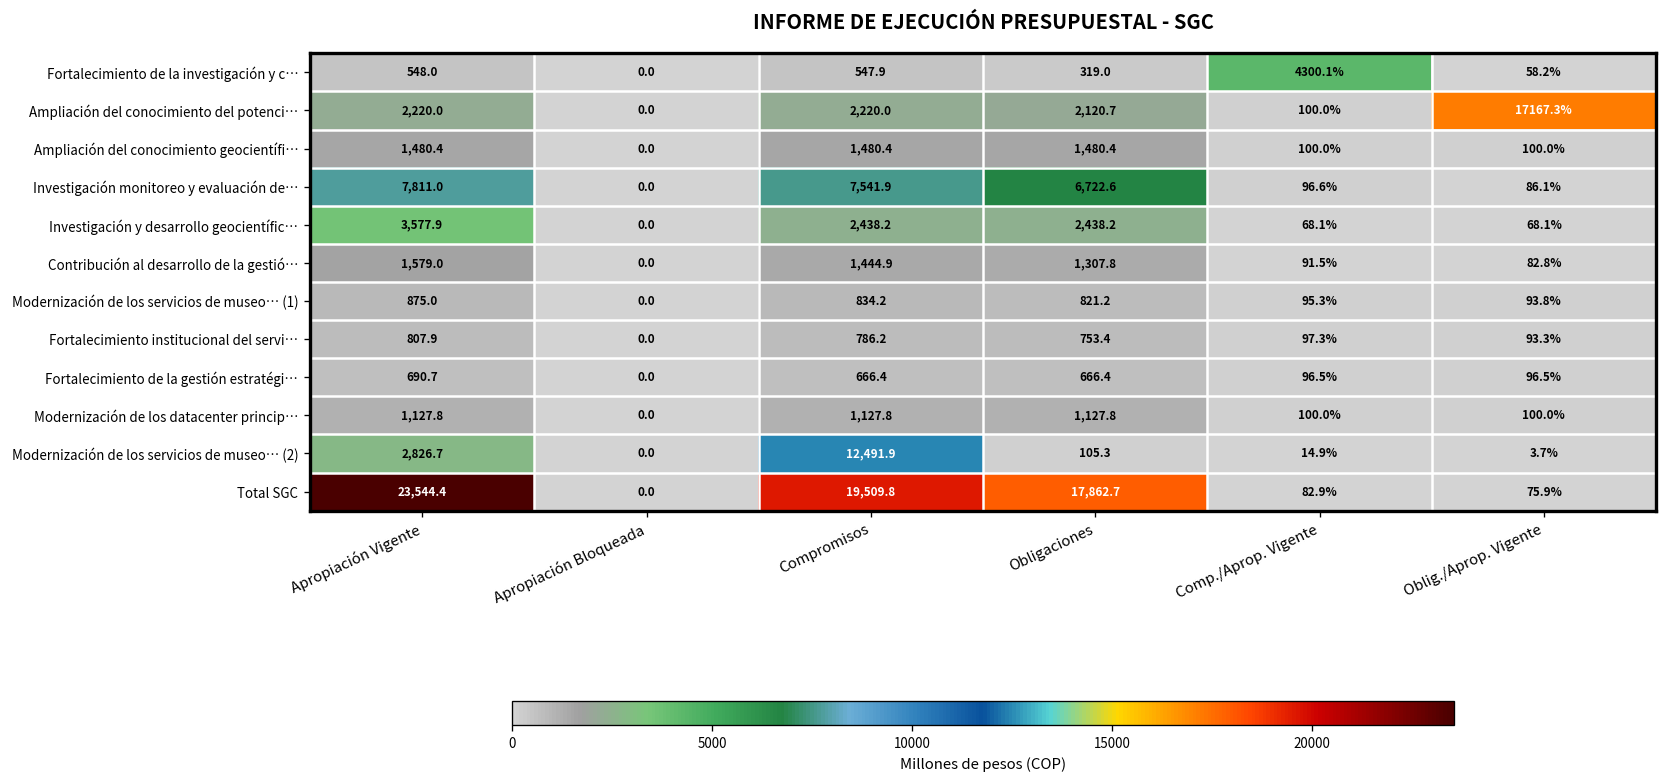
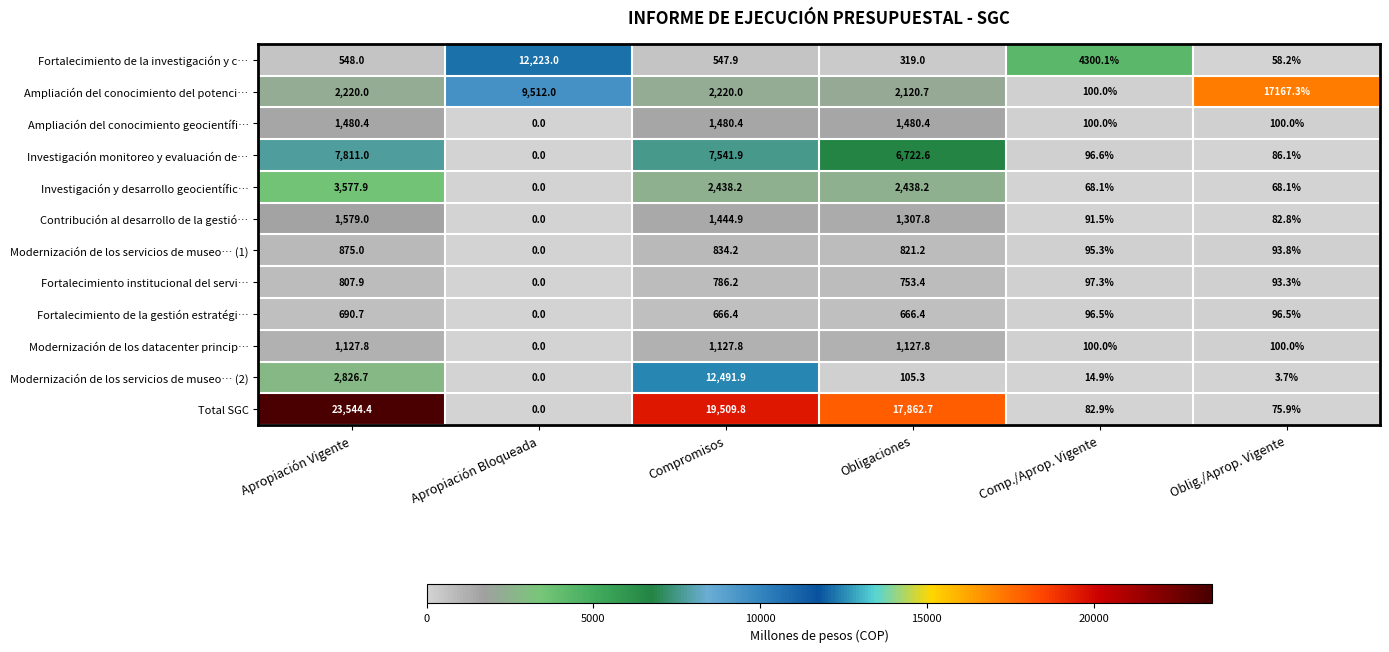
  {
    "Fortalecimiento de la investigación y c…": {
      "Apropiación Vigente": "548.0",
-     "Apropiación Bloqueada": "0.0",
+     "Apropiación Bloqueada": "12,223.0",
      "Compromisos": "547.9",
      "Obligaciones": "319.0",
      "Comp./Aprop. Vigente": "4300.1%",
      "Oblig./Aprop. Vigente": "58.2%"
    },
    "Ampliación del conocimiento del potenci…": {
      "Apropiación Vigente": "2,220.0",
-     "Apropiación Bloqueada": "0.0",
+     "Apropiación Bloqueada": "9,512.0",
      "Compromisos": "2,220.0",
      "Obligaciones": "2,120.7",
      "Comp./Aprop. Vigente": "100.0%",
      "Oblig./Aprop. Vigente": "17167.3%"
    },
    "Ampliación del conocimiento geocientífi…": {
      "Apropiación Vigente": "1,480.4",
      "Apropiación Bloqueada": "0.0",
      "Compromisos": "1,480.4",
      "Obligaciones": "1,480.4",
      "Comp./Aprop. Vigente": "100.0%",
      "Oblig./Aprop. Vigente": "100.0%"
    },
    "Investigación monitoreo y evaluación de…": {
      "Apropiación Vigente": "7,811.0",
      "Apropiación Bloqueada": "0.0",
      "Compromisos": "7,541.9",
      "Obligaciones": "6,722.6",
      "Comp./Aprop. Vigente": "96.6%",
      "Oblig./Aprop. Vigente": "86.1%"
    },
    "Investigación y desarrollo geocientífic…": {
      "Apropiación Vigente": "3,577.9",
      "Apropiación Bloqueada": "0.0",
      "Compromisos": "2,438.2",
      "Obligaciones": "2,438.2",
      "Comp./Aprop. Vigente": "68.1%",
      "Oblig./Aprop. Vigente": "68.1%"
    },
    "Contribución al desarrollo de la gestió…": {
      "Apropiación Vigente": "1,579.0",
      "Apropiación Bloqueada": "0.0",
      "Compromisos": "1,444.9",
      "Obligaciones": "1,307.8",
      "Comp./Aprop. Vigente": "91.5%",
      "Oblig./Aprop. Vigente": "82.8%"
    },
    "Modernización de los servicios de museo… (1)": {
      "Apropiación Vigente": "875.0",
      "Apropiación Bloqueada": "0.0",
      "Compromisos": "834.2",
      "Obligaciones": "821.2",
      "Comp./Aprop. Vigente": "95.3%",
      "Oblig./Aprop. Vigente": "93.8%"
    },
    "Fortalecimiento institucional del servi…": {
      "Apropiación Vigente": "807.9",
      "Apropiación Bloqueada": "0.0",
      "Compromisos": "786.2",
      "Obligaciones": "753.4",
      "Comp./Aprop. Vigente": "97.3%",
      "Oblig./Aprop. Vigente": "93.3%"
    },
    "Fortalecimiento de la gestión estratégi…": {
      "Apropiación Vigente": "690.7",
      "Apropiación Bloqueada": "0.0",
      "Compromisos": "666.4",
      "Obligaciones": "666.4",
      "Comp./Aprop. Vigente": "96.5%",
      "Oblig./Aprop. Vigente": "96.5%"
    },
    "Modernización de los datacenter princip…": {
      "Apropiación Vigente": "1,127.8",
      "Apropiación Bloqueada": "0.0",
      "Compromisos": "1,127.8",
      "Obligaciones": "1,127.8",
      "Comp./Aprop. Vigente": "100.0%",
      "Oblig./Aprop. Vigente": "100.0%"
    },
    "Modernización de los servicios de museo… (2)": {
      "Apropiación Vigente": "2,826.7",
      "Apropiación Bloqueada": "0.0",
      "Compromisos": "12,491.9",
      "Obligaciones": "105.3",
      "Comp./Aprop. Vigente": "14.9%",
      "Oblig./Aprop. Vigente": "3.7%"
    },
    "Total SGC": {
      "Apropiación Vigente": "23,544.4",
      "Apropiación Bloqueada": "0.0",
      "Compromisos": "19,509.8",
      "Obligaciones": "17,862.7",
      "Comp./Aprop. Vigente": "82.9%",
      "Oblig./Aprop. Vigente": "75.9%"
    }
  }
